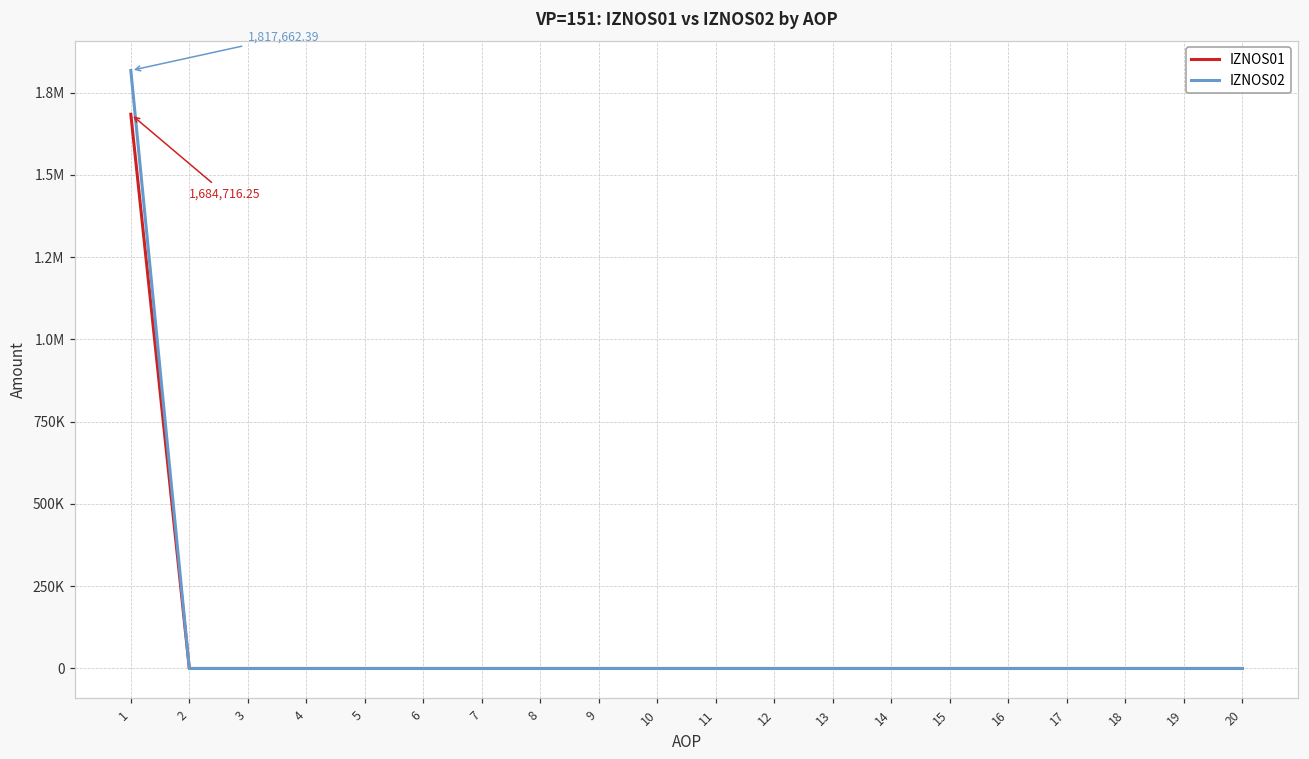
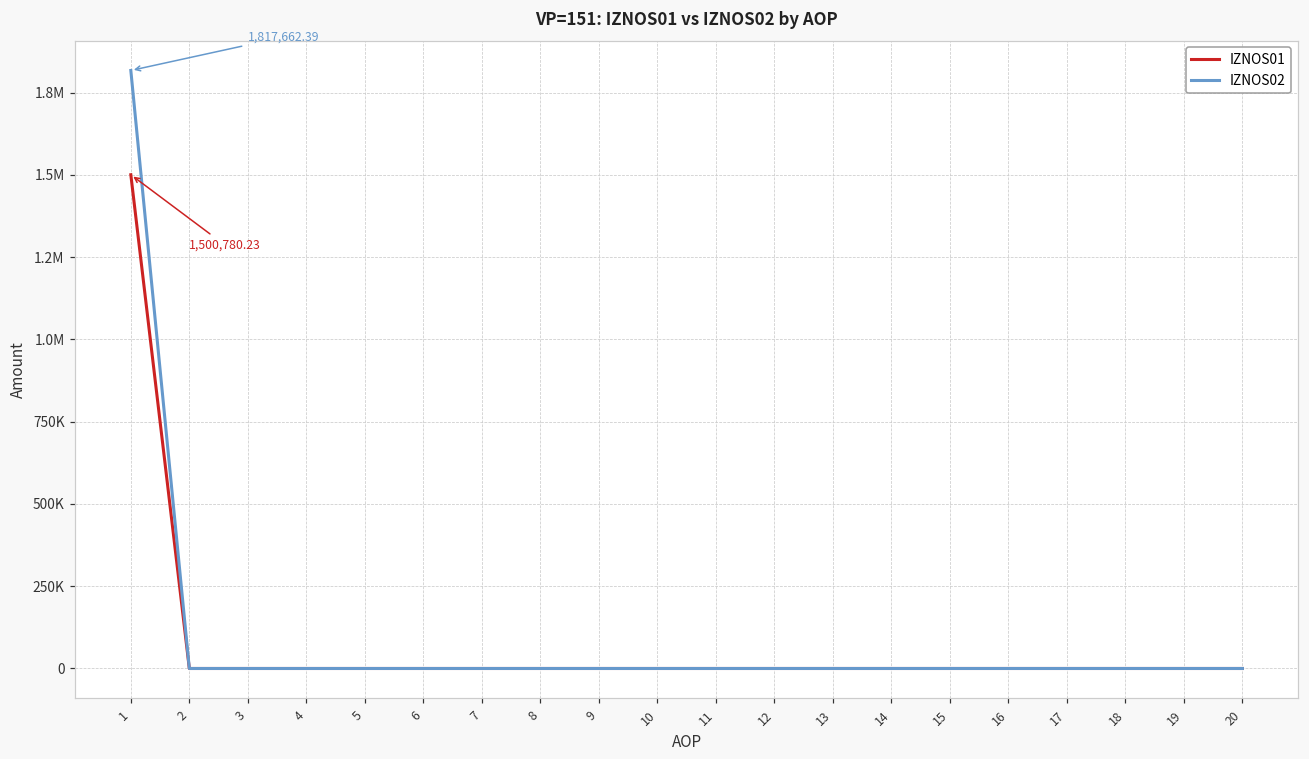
  {
    "IZNOS01": {
-     "1": "1,684,716.25"
+     "1": "1,500,780.23"
    },
    "IZNOS02": {
      "1": "1,817,662.39"
    }
  }
